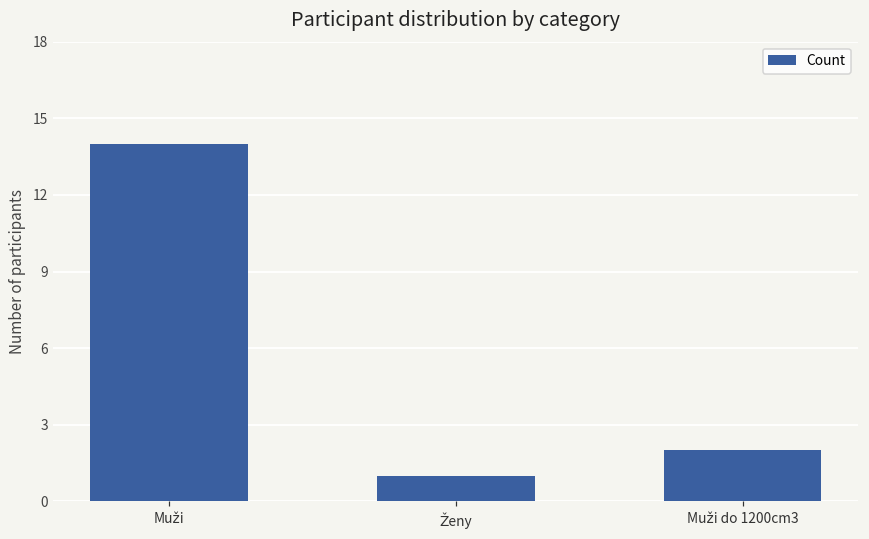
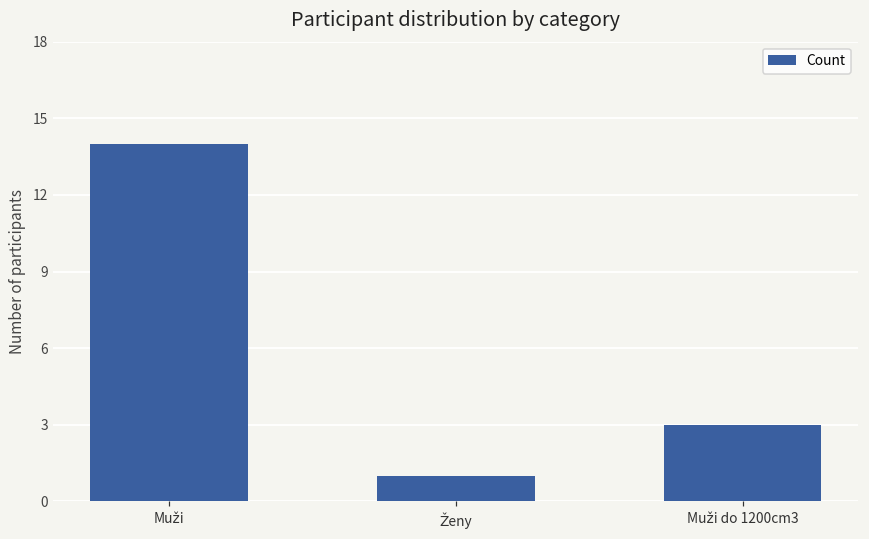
  {
    "Muži": 14,
    "Ženy": 1,
-   "Muži do 1200cm3": 2
+   "Muži do 1200cm3": 3
  }
